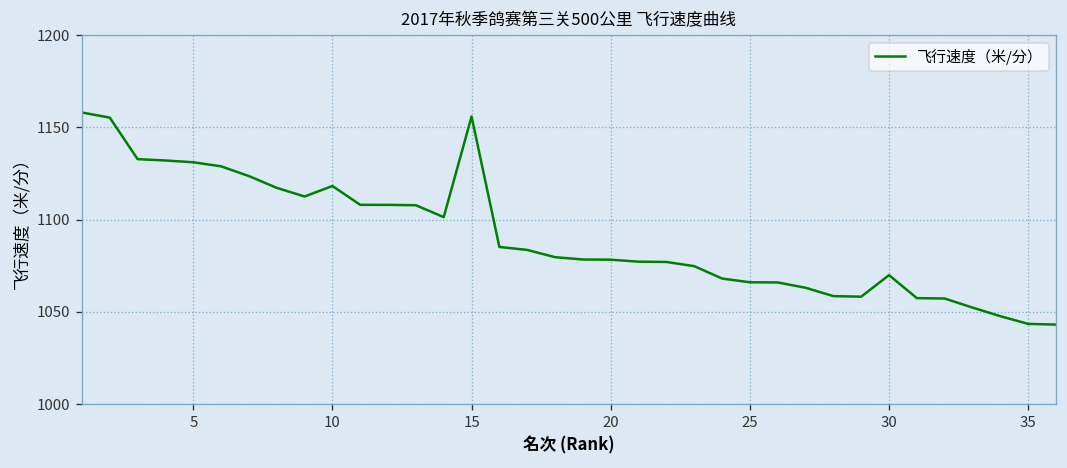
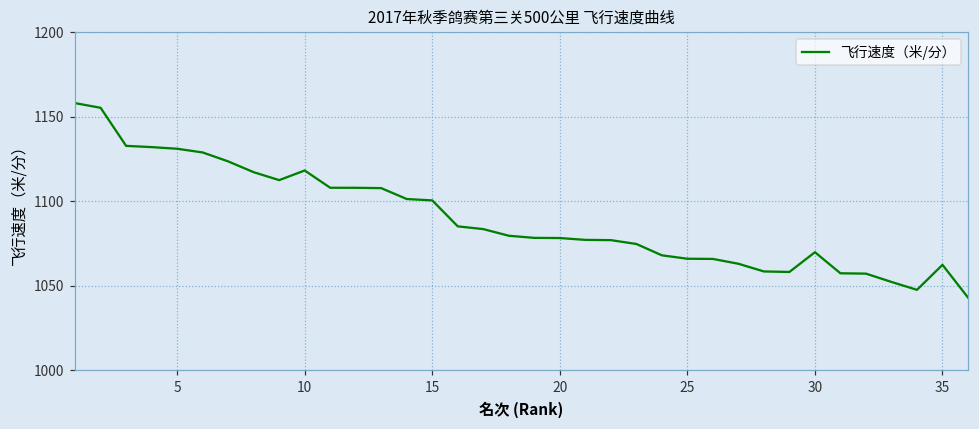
  {
    "5": 1131,
    "10": 1118,
-   "15": 1156,
+   "15": 1101,
    "20": 1078,
    "25": 1066,
    "30": 1070,
-   "35": 1043
+   "35": 1062
  }
